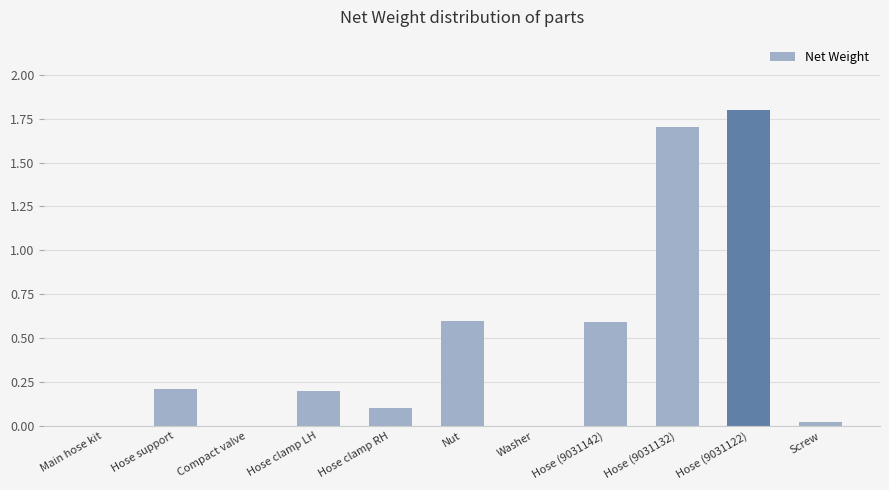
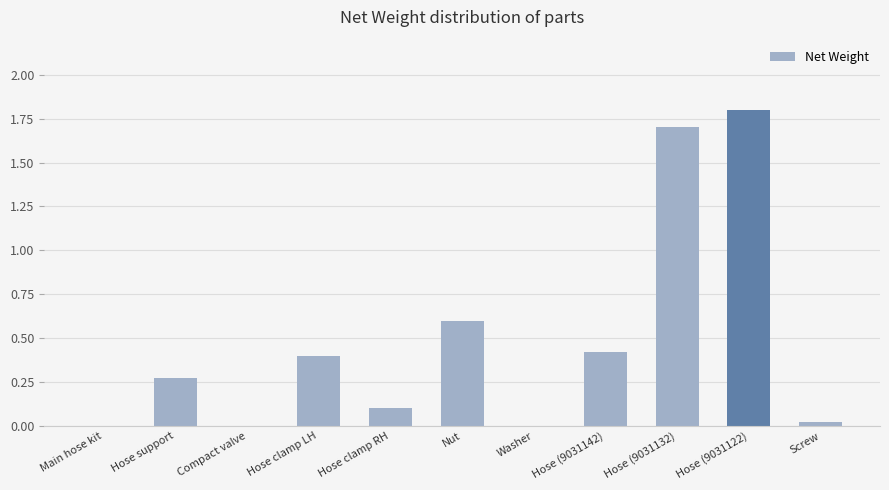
  {
    "Main hose kit": 0.00,
-   "Hose support": 0.21,
+   "Hose support": 0.27,
    "Compact valve": 0.00,
-   "Hose clamp LH": 0.2,
+   "Hose clamp LH": 0.4,
    "Hose clamp RH": 0.10,
    "Nut": 0.60,
-   "Hose (9031142)": 0.59,
+   "Hose (9031142)": 0.42,
    "Hose (9031132)": 1.70,
    "Hose (9031122)": 1.80,
    "Screw": 0.02
  }
